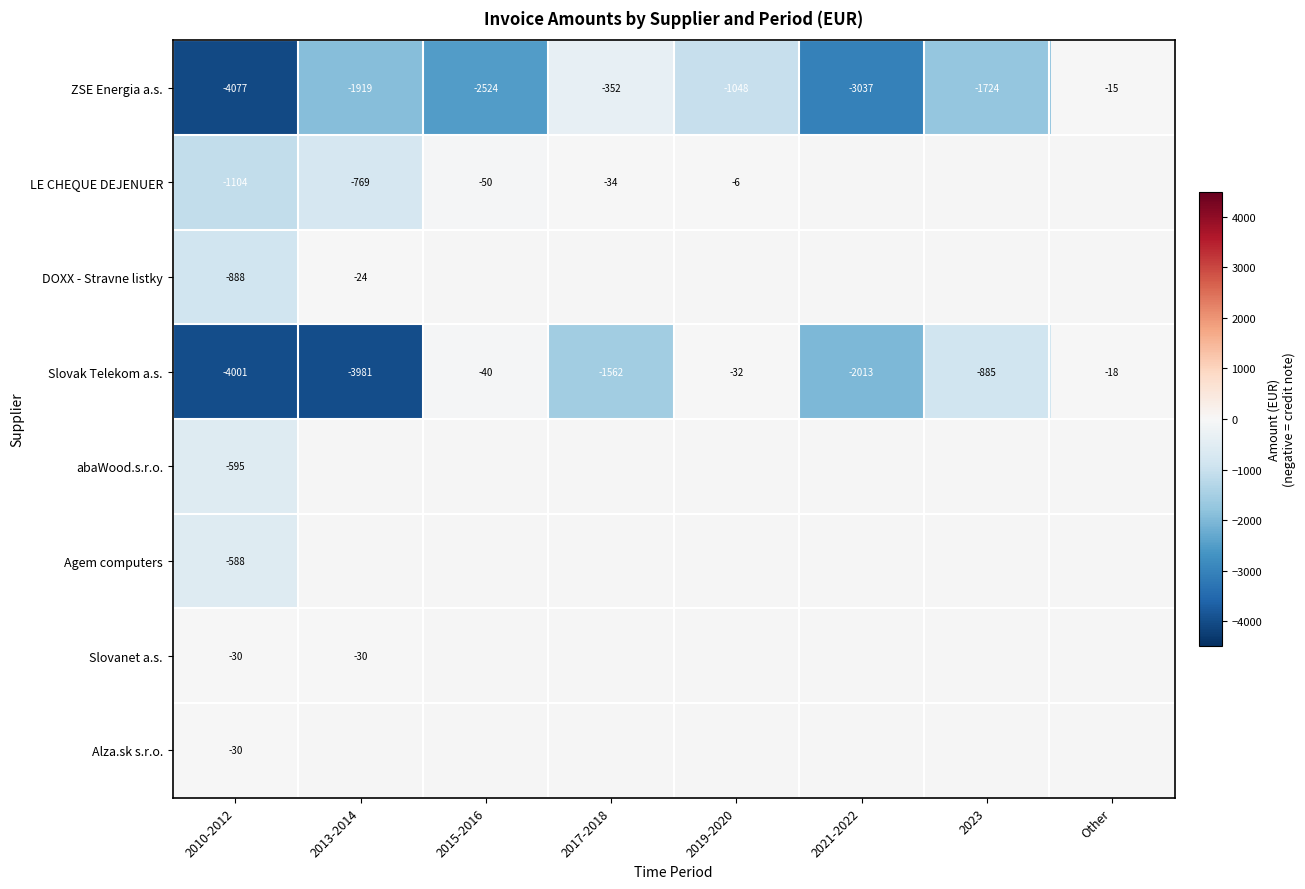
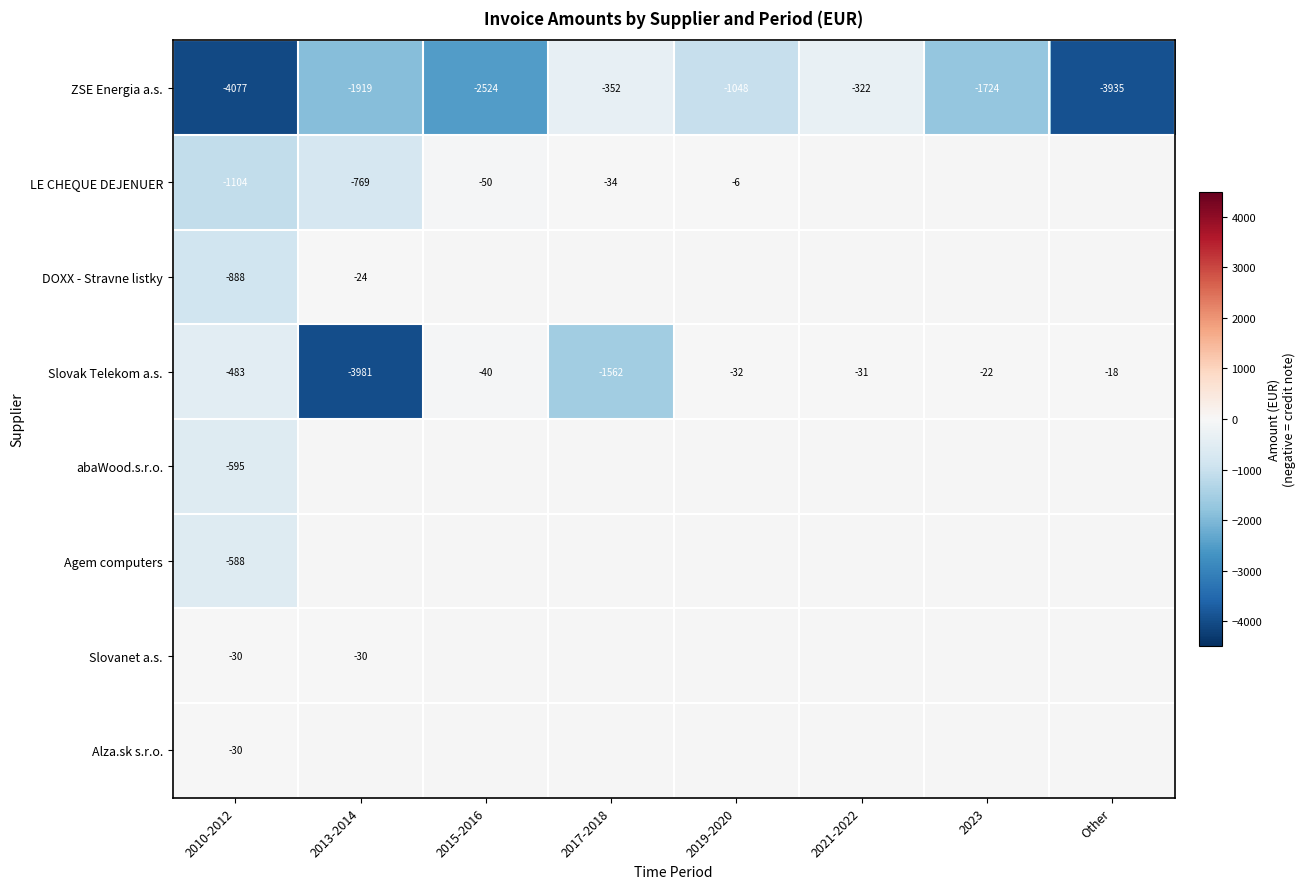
  {
    "ZSE Energia a.s.": {
      "2010-2012": -4077,
      "2013-2014": -1919,
      "2015-2016": -2524,
      "2017-2018": -352,
      "2019-2020": -1048,
-     "2021-2022": -3037,
+     "2021-2022": -322,
      "2023": -1724,
-     "Other": -15
+     "Other": -3935
    },
    "LE CHEQUE DEJENUER": {
      "2010-2012": -1104,
      "2013-2014": -769,
      "2015-2016": -50,
      "2017-2018": -34,
      "2019-2020": -6
    },
    "DOXX - Stravne listky": {
      "2010-2012": -888,
      "2013-2014": -24
    },
    "Slovak Telekom a.s.": {
-     "2010-2012": -4001,
+     "2010-2012": -483,
      "2013-2014": -3981,
      "2015-2016": -40,
      "2017-2018": -1562,
      "2019-2020": -32,
-     "2021-2022": -2013,
-     "2023": -885,
+     "2021-2022": -31,
+     "2023": -22,
      "Other": -18
    },
    "abaWood.s.r.o.": {
      "2010-2012": -595
    },
    "Agem computers": {
      "2010-2012": -588
    },
    "Slovanet a.s.": {
      "2010-2012": -30,
      "2013-2014": -30
    },
    "Alza.sk s.r.o.": {
      "2010-2012": -30
    }
  }
